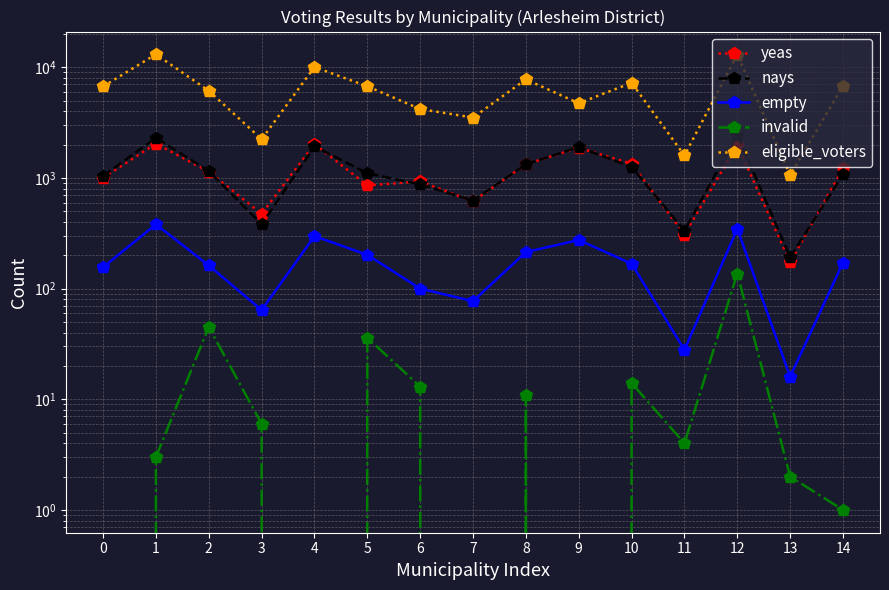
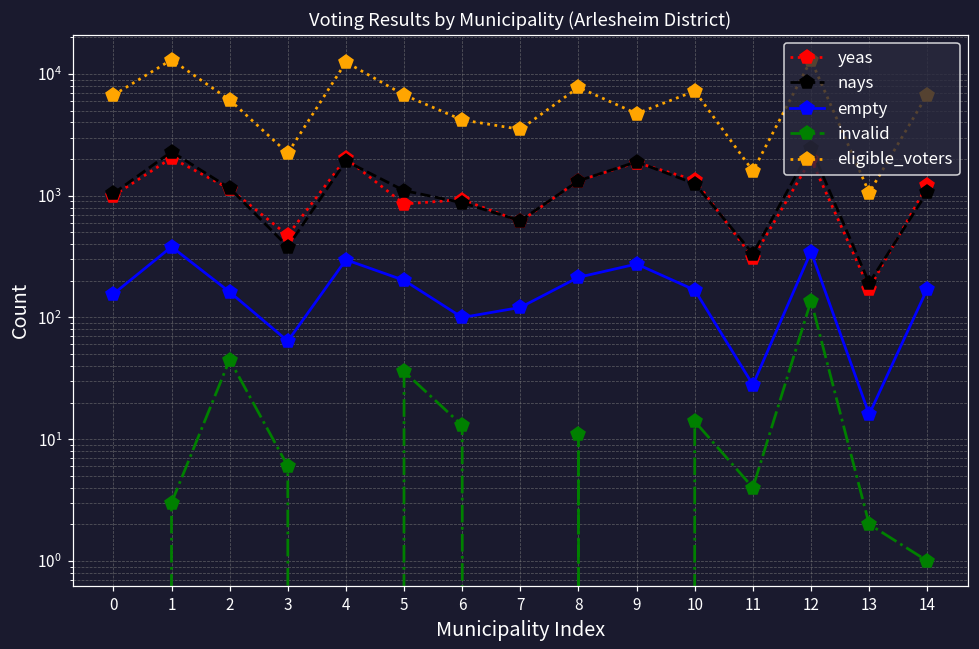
  {
    "yeas": {
      "1": 2000,
      "3": 470,
      "5": 900,
      "6": 900,
      "10": 1300,
      "11": 310,
      "13": 170,
      "14": 1200
    },
    "nays": {
      "1": 2300,
      "3": 380,
      "5": 1100,
      "6": 900,
      "10": 1300,
      "11": 330,
      "13": 190,
      "14": 1100
    },
    "empty": {
      "0": 160,
      "1": 380,
      "2": 160,
      "3": 60,
      "4": 300,
      "5": 200,
      "6": 100,
-     "7": 80,
+     "7": 120,
      "8": 210,
      "9": 280,
      "10": 170,
      "11": 28,
      "12": 350,
      "13": 16,
      "14": 170
    },
    "invalid": {
      "1": 3,
      "2": 45,
      "3": 6,
      "5": 36,
      "6": 13,
      "8": 11,
      "10": 14,
      "11": 4,
      "12": 140,
      "13": 2,
      "14": 1
    },
    "eligible_voters": {
      "0": 7000,
      "1": 13000,
      "2": 6000,
      "3": 2200,
-     "4": 10000,
+     "4": 13000,
      "5": 7000,
      "6": 4200,
      "7": 3500,
      "8": 8000,
      "9": 4700,
      "10": 7000,
      "11": 1600,
      "13": 1100
    }
  }
